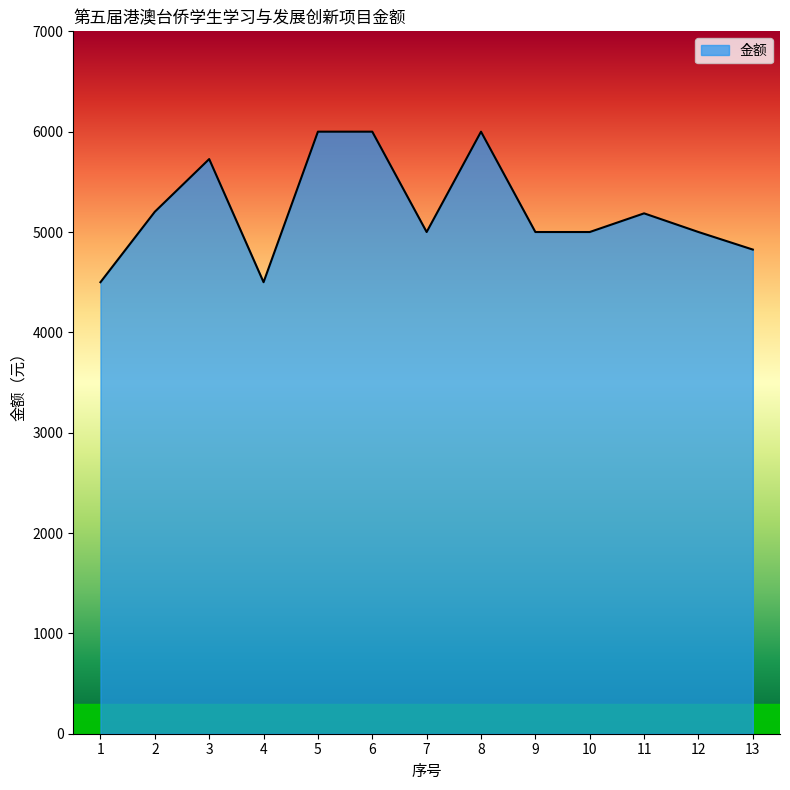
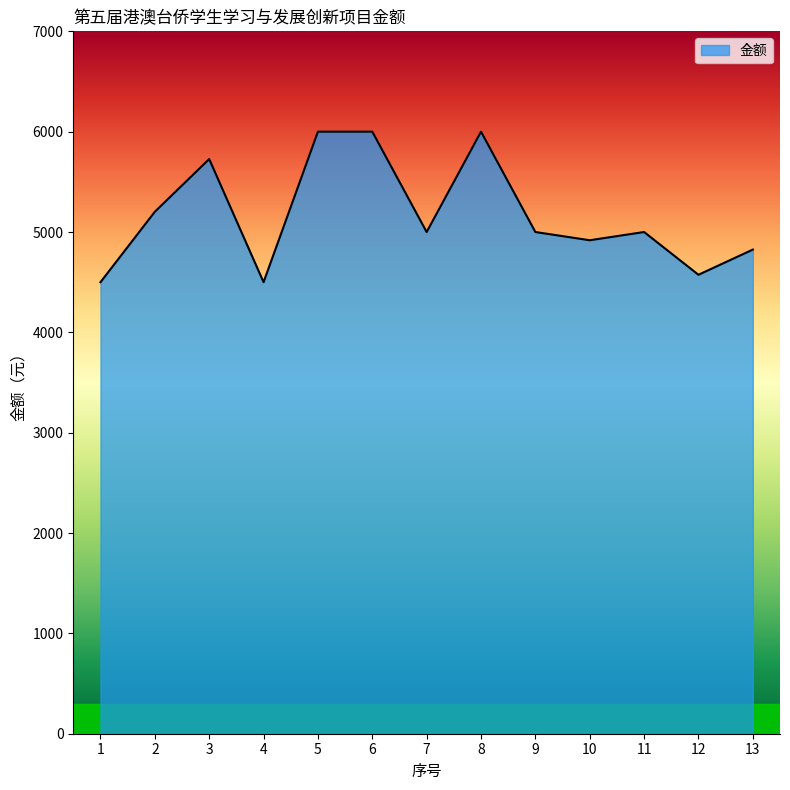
  {
    "1": 4500,
    "2": 5200,
    "3": 5730,
    "4": 4500,
    "5": 6000,
    "6": 6000,
    "7": 5000,
    "8": 6000,
    "9": 5000,
-   "10": 5000,
-   "11": 5190,
-   "12": 5000,
+   "10": 4920,
+   "11": 5000,
+   "12": 4570,
    "13": 4830
  }
